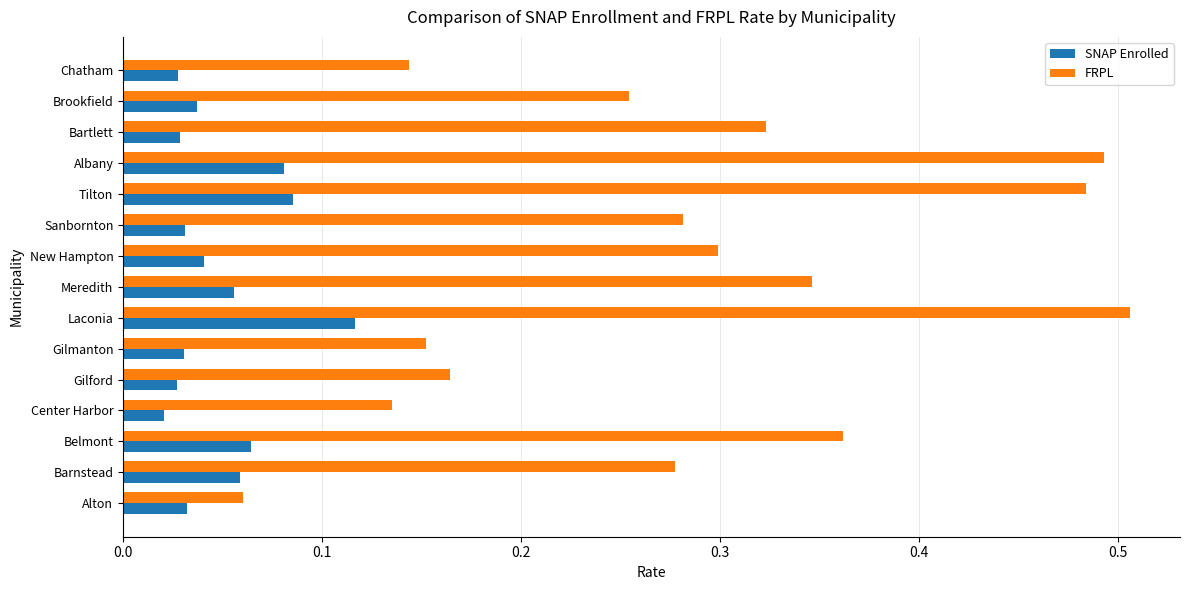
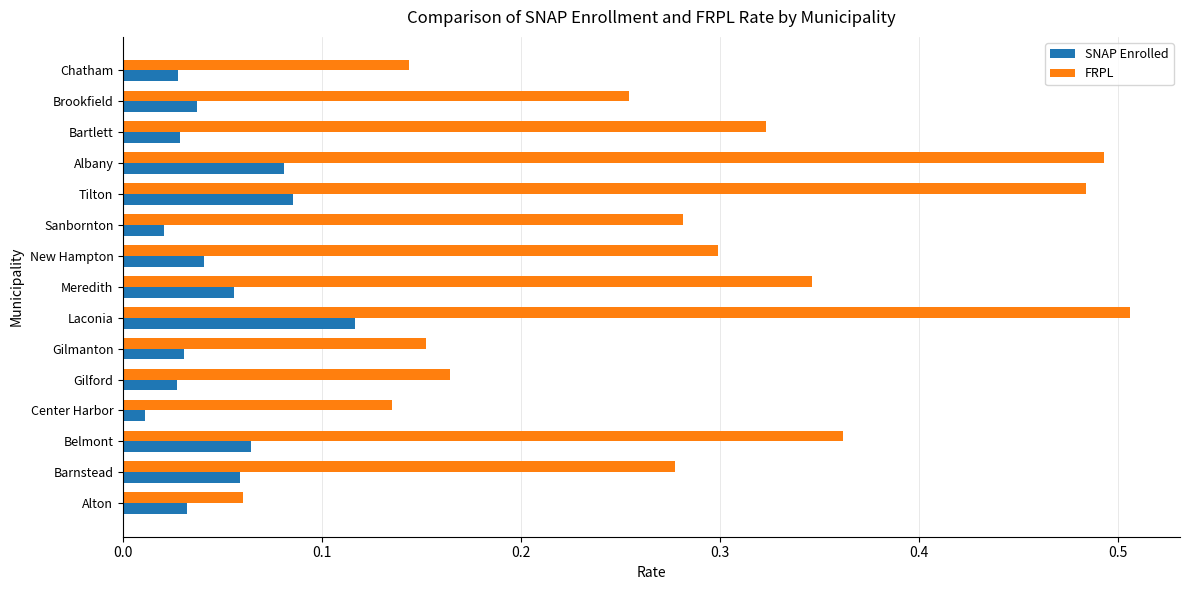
  {
    "SNAP Enrolled": {
      "Chatham": 0.028,
      "Brookfield": 0.037,
      "Bartlett": 0.029,
      "Albany": 0.081,
      "Tilton": 0.086,
-     "Sanbornton": 0.031,
+     "Sanbornton": 0.021,
      "New Hampton": 0.041,
      "Meredith": 0.056,
      "Laconia": 0.116,
      "Gilmanton": 0.030,
      "Gilford": 0.027,
-     "Center Harbor": 0.020,
+     "Center Harbor": 0.011,
      "Belmont": 0.064,
      "Barnstead": 0.059,
      "Alton": 0.032
    },
    "FRPL": {
      "Chatham": 0.144,
      "Brookfield": 0.254,
      "Bartlett": 0.323,
      "Albany": 0.493,
      "Tilton": 0.484,
      "Sanbornton": 0.282,
      "New Hampton": 0.299,
      "Meredith": 0.346,
      "Laconia": 0.506,
      "Gilmanton": 0.152,
      "Gilford": 0.164,
      "Center Harbor": 0.135,
      "Belmont": 0.362,
      "Barnstead": 0.278,
      "Alton": 0.060
    }
  }
